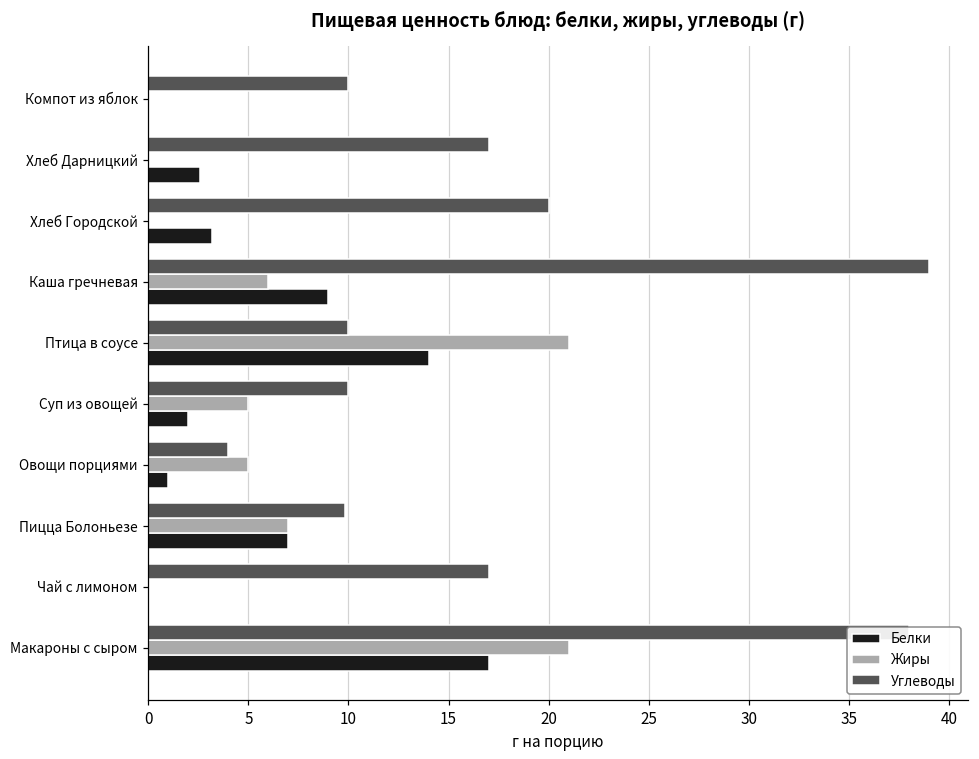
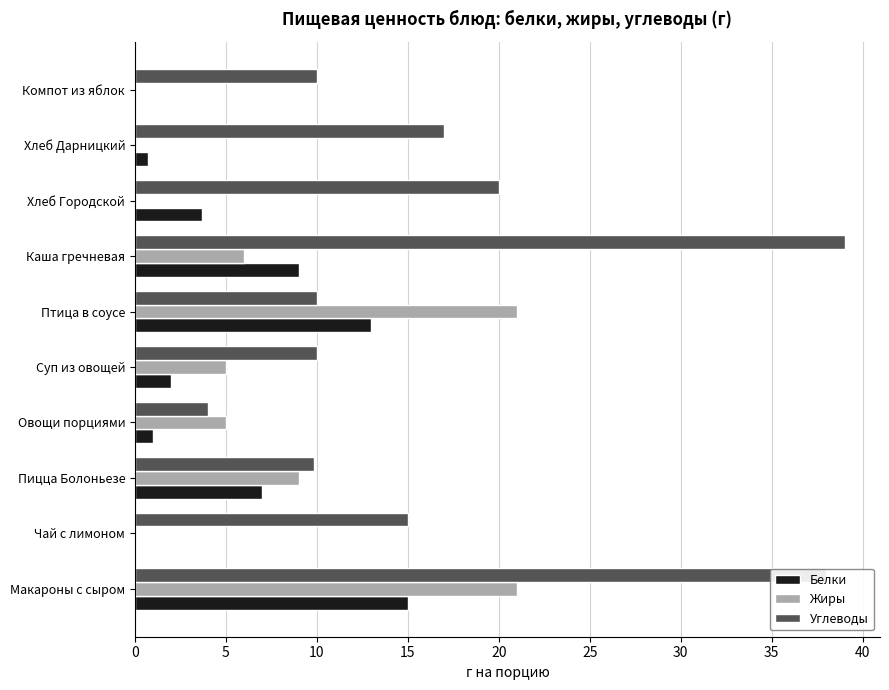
  {
    "Белки": {
      "Компот из яблок": 0.0,
-     "Хлеб Дарницкий": 2.6,
-     "Хлеб Городской": 3.2,
+     "Хлеб Дарницкий": 0.7,
+     "Хлеб Городской": 3.7,
      "Каша гречневая": 9.0,
-     "Птица в соусе": 14,
+     "Птица в соусе": 13,
      "Суп из овощей": 2.0,
      "Овощи порциями": 1.0,
      "Пицца Болоньезе": 7.0,
      "Чай с лимоном": 0.0,
-     "Макароны с сыром": 17
+     "Макароны с сыром": 15
    },
    "Жиры": {
      "Компот из яблок": 0,
      "Хлеб Дарницкий": 0,
      "Хлеб Городской": 0,
      "Каша гречневая": 6,
      "Птица в соусе": 21,
      "Суп из овощей": 5,
      "Овощи порциями": 5,
-     "Пицца Болоньезе": 7,
+     "Пицца Болоньезе": 9,
      "Чай с лимоном": 0,
      "Макароны с сыром": 21
    },
    "Углеводы": {
      "Компот из яблок": 10,
      "Хлеб Дарницкий": 17,
      "Хлеб Городской": 20,
      "Каша гречневая": 39,
      "Птица в соусе": 10,
      "Суп из овощей": 10,
      "Овощи порциями": 4,
      "Пицца Болоньезе": 9.8,
-     "Чай с лимоном": 17
+     "Чай с лимоном": 15
    }
  }
